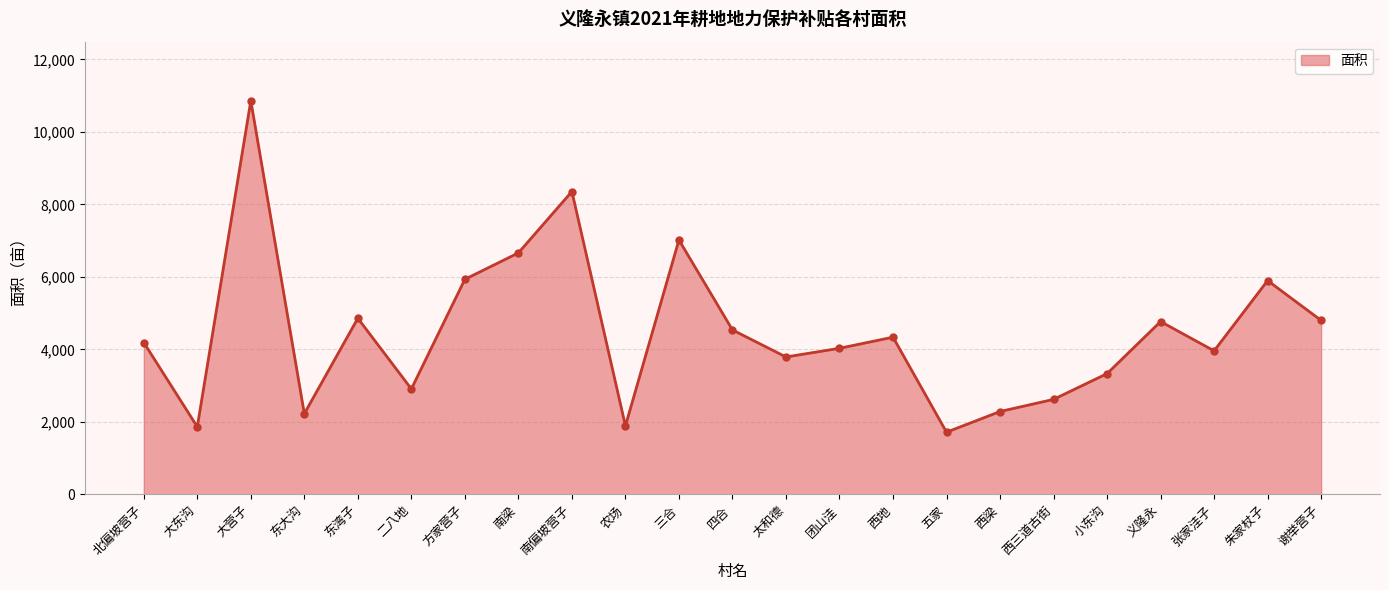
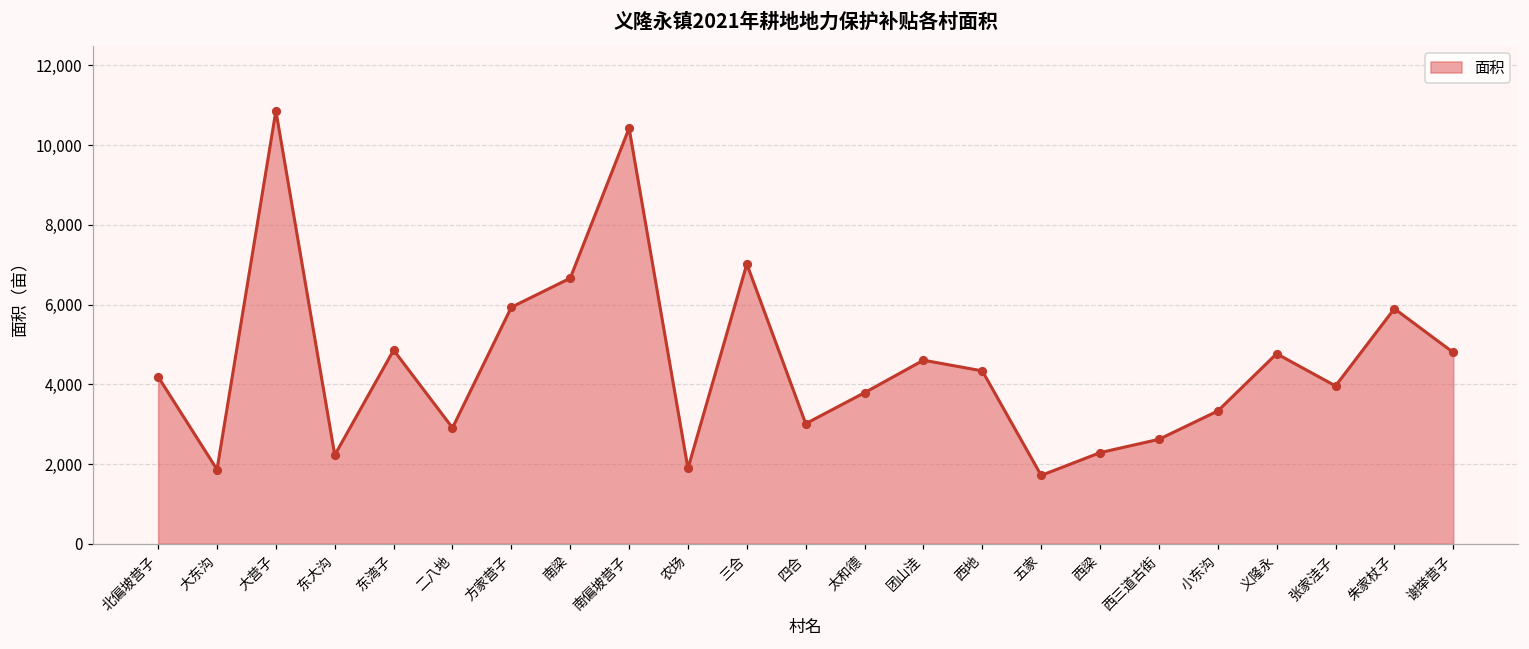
  {
    "北偏坡营子": "4,200",
    "大东沟": "1,900",
    "大营子": "10,900",
    "东大沟": "2,200",
    "东湾子": "4,900",
    "二八地": "2,900",
    "方家营子": "5,900",
    "南梁": "6,700",
-   "南偏坡营子": "8,400",
+   "南偏坡营子": "10,400",
    "农场": "1,900",
    "三合": "7,000",
-   "四合": "4,500",
+   "四合": "3,000",
    "太和德": "3,800",
-   "团山洼": "4,000",
+   "团山洼": "4,600",
    "西地": "4,300",
    "五家": "1,700",
    "西梁": "2,300",
    "西三道古街": "2,600",
    "小东沟": "3,300",
    "义隆永": "4,800",
    "张家洼子": "4,000",
    "朱家杖子": "5,900",
    "谢举营子": "4,800"
  }
